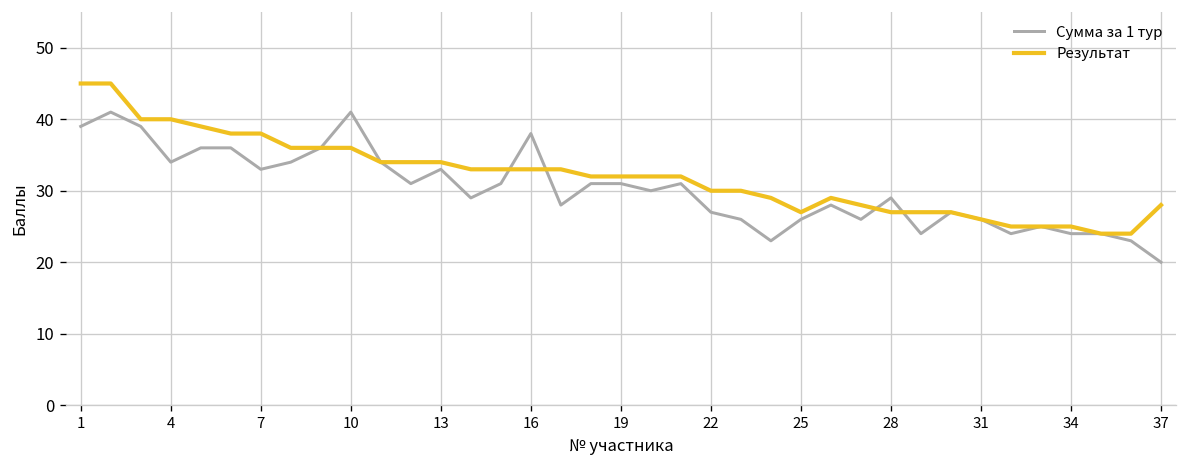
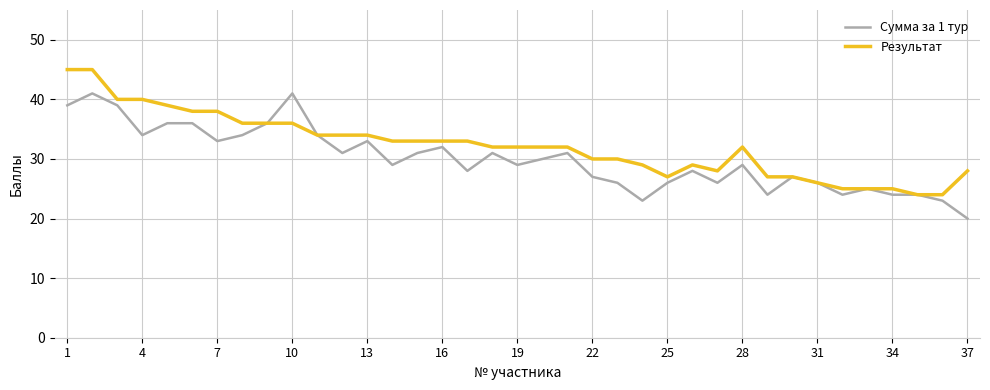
  {
    "Сумма за 1 тур": {
      "1": 39,
      "4": 34,
      "7": 33,
      "10": 41,
      "13": 33,
-     "16": 38,
-     "19": 31,
+     "16": 32,
+     "19": 29,
      "22": 27,
      "25": 26,
      "28": 29,
      "34": 24,
      "37": 20
    },
    "Результат": {
      "1": 45,
      "4": 40,
      "7": 38,
      "10": 36,
      "13": 34,
      "16": 33,
      "19": 32,
      "22": 30,
      "25": 27,
-     "28": 27,
+     "28": 32,
      "34": 25,
      "37": 28
    }
  }
